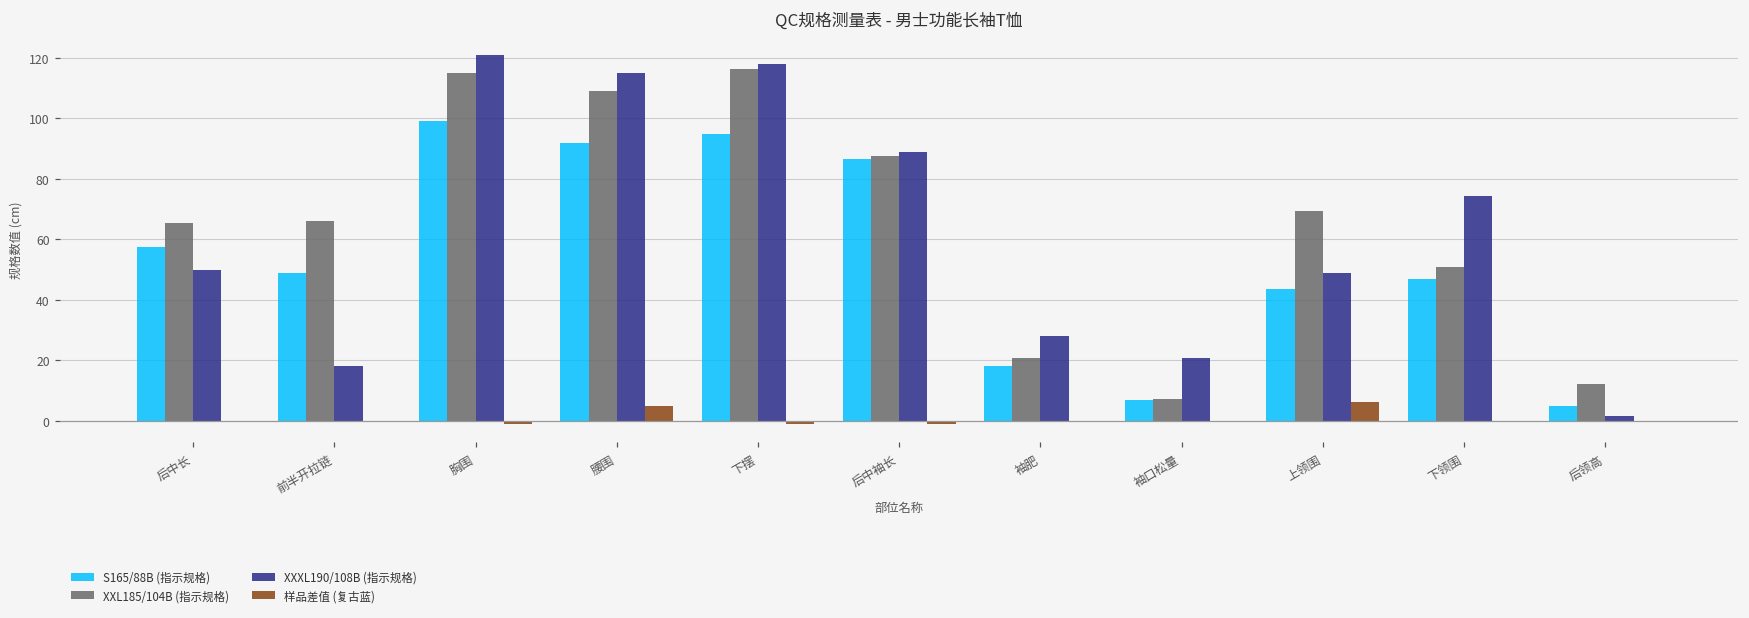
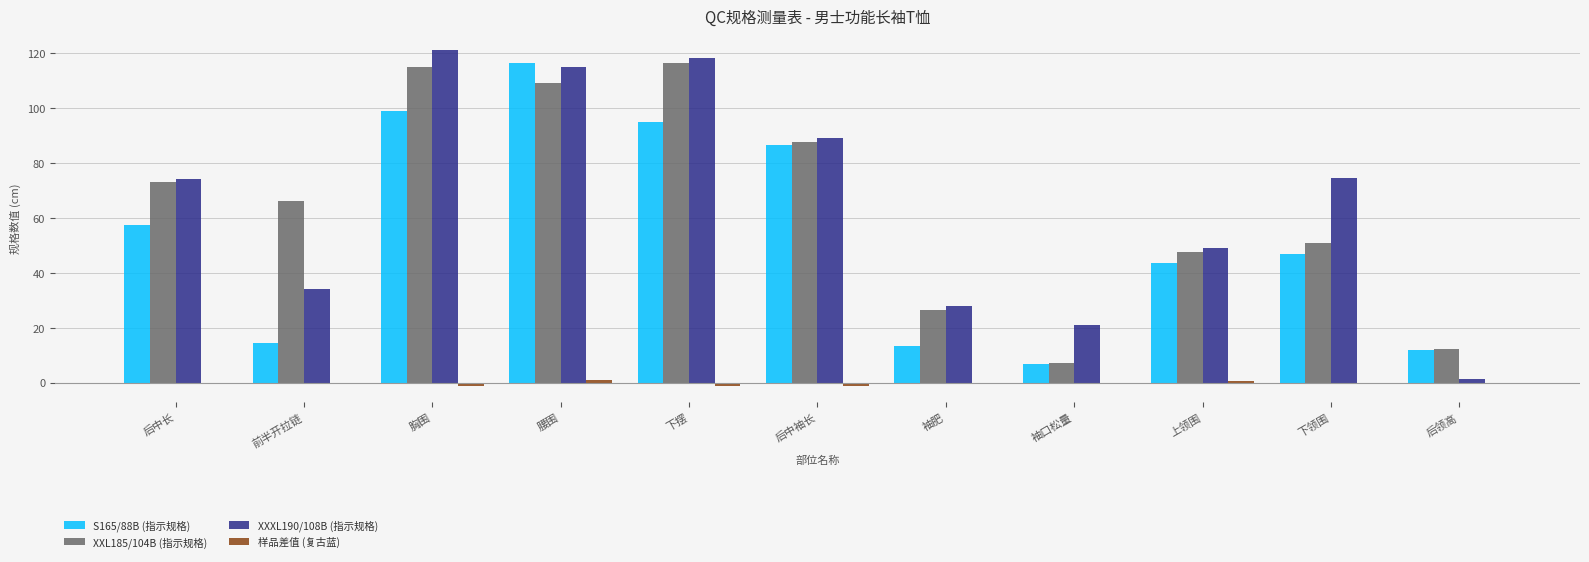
  {
    "S165/88B (指示规格)": {
      "后中长": 58,
-     "前半开拉链": 49,
+     "前半开拉链": 15,
      "胸围": 99,
-     "腰围": 92,
+     "腰围": 117,
      "下摆": 95,
      "后中袖长": 87,
-     "袖肥": 18,
+     "袖肥": 13,
      "袖口松量": 7,
      "上领围": 44,
      "下领围": 47,
-     "后领高": 5
+     "后领高": 12
    },
    "XXL185/104B (指示规格)": {
-     "后中长": 65,
+     "后中长": 73,
      "前半开拉链": 66,
      "胸围": 115,
      "腰围": 109,
      "下摆": 116,
      "后中袖长": 88,
-     "袖肥": 21,
+     "袖肥": 27,
      "袖口松量": 7,
-     "上领围": 70,
+     "上领围": 48,
      "下领围": 51,
      "后领高": 12
    },
    "XXXL190/108B (指示规格)": {
-     "后中长": 50,
-     "前半开拉链": 18,
+     "后中长": 74,
+     "前半开拉链": 34,
      "胸围": 121,
      "腰围": 115,
      "下摆": 118,
      "后中袖长": 89,
      "袖肥": 28,
      "袖口松量": 21,
      "上领围": 49,
      "下领围": 75,
      "后领高": 2
    },
    "样品差值 (复古蓝)": {
      "后中长": 0,
      "胸围": -1,
-     "腰围": 5,
+     "腰围": 1,
      "下摆": -1,
      "后中袖长": -1,
-     "上领围": 6,
+     "上领围": 1,
      "下领围": 0,
      "后领高": 0
    }
  }
